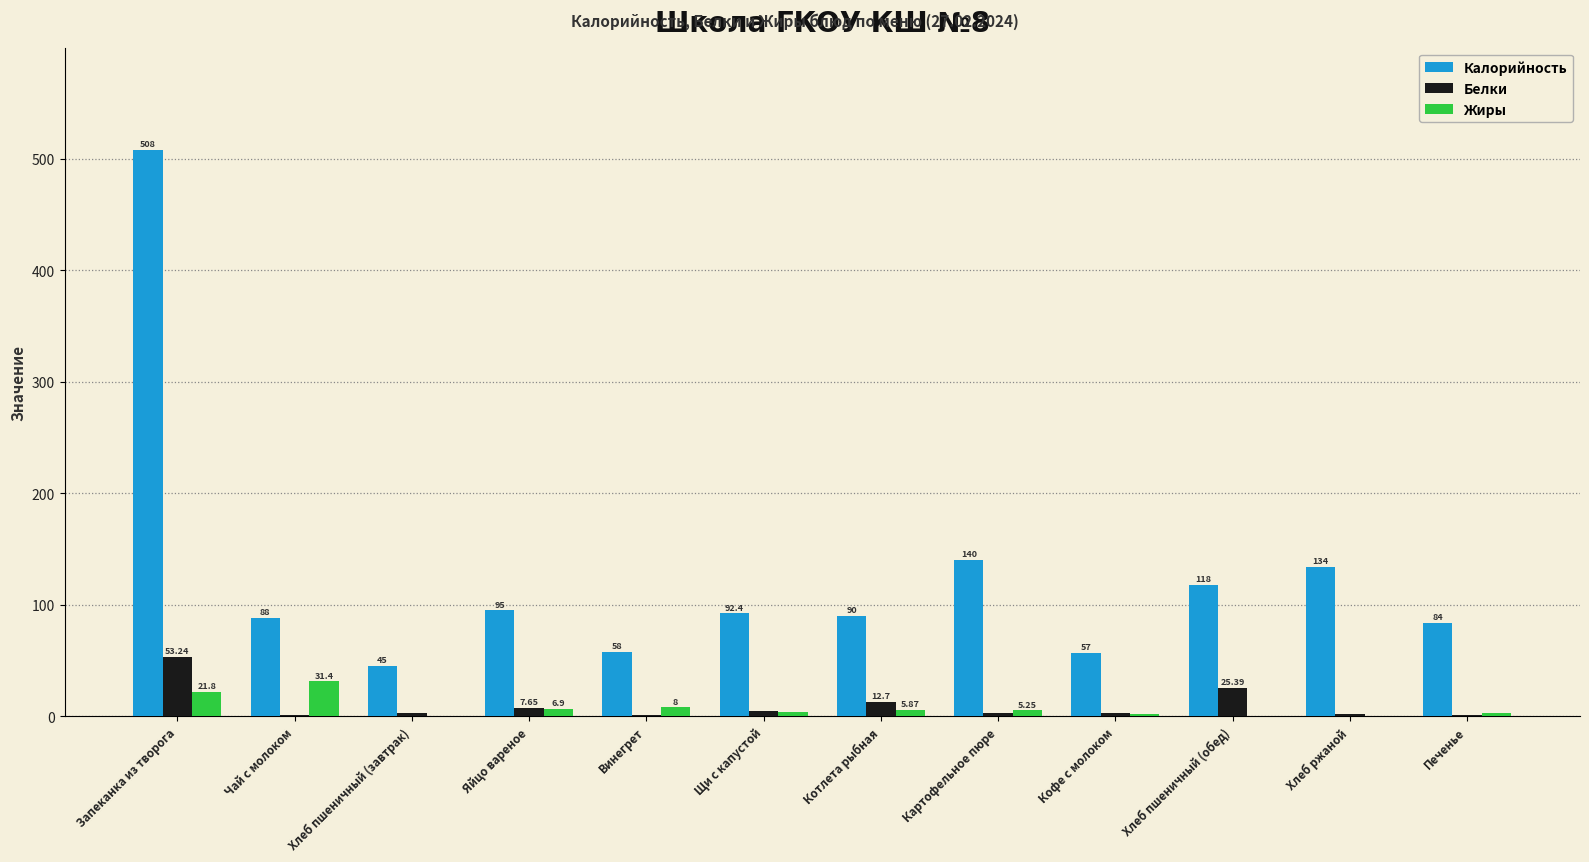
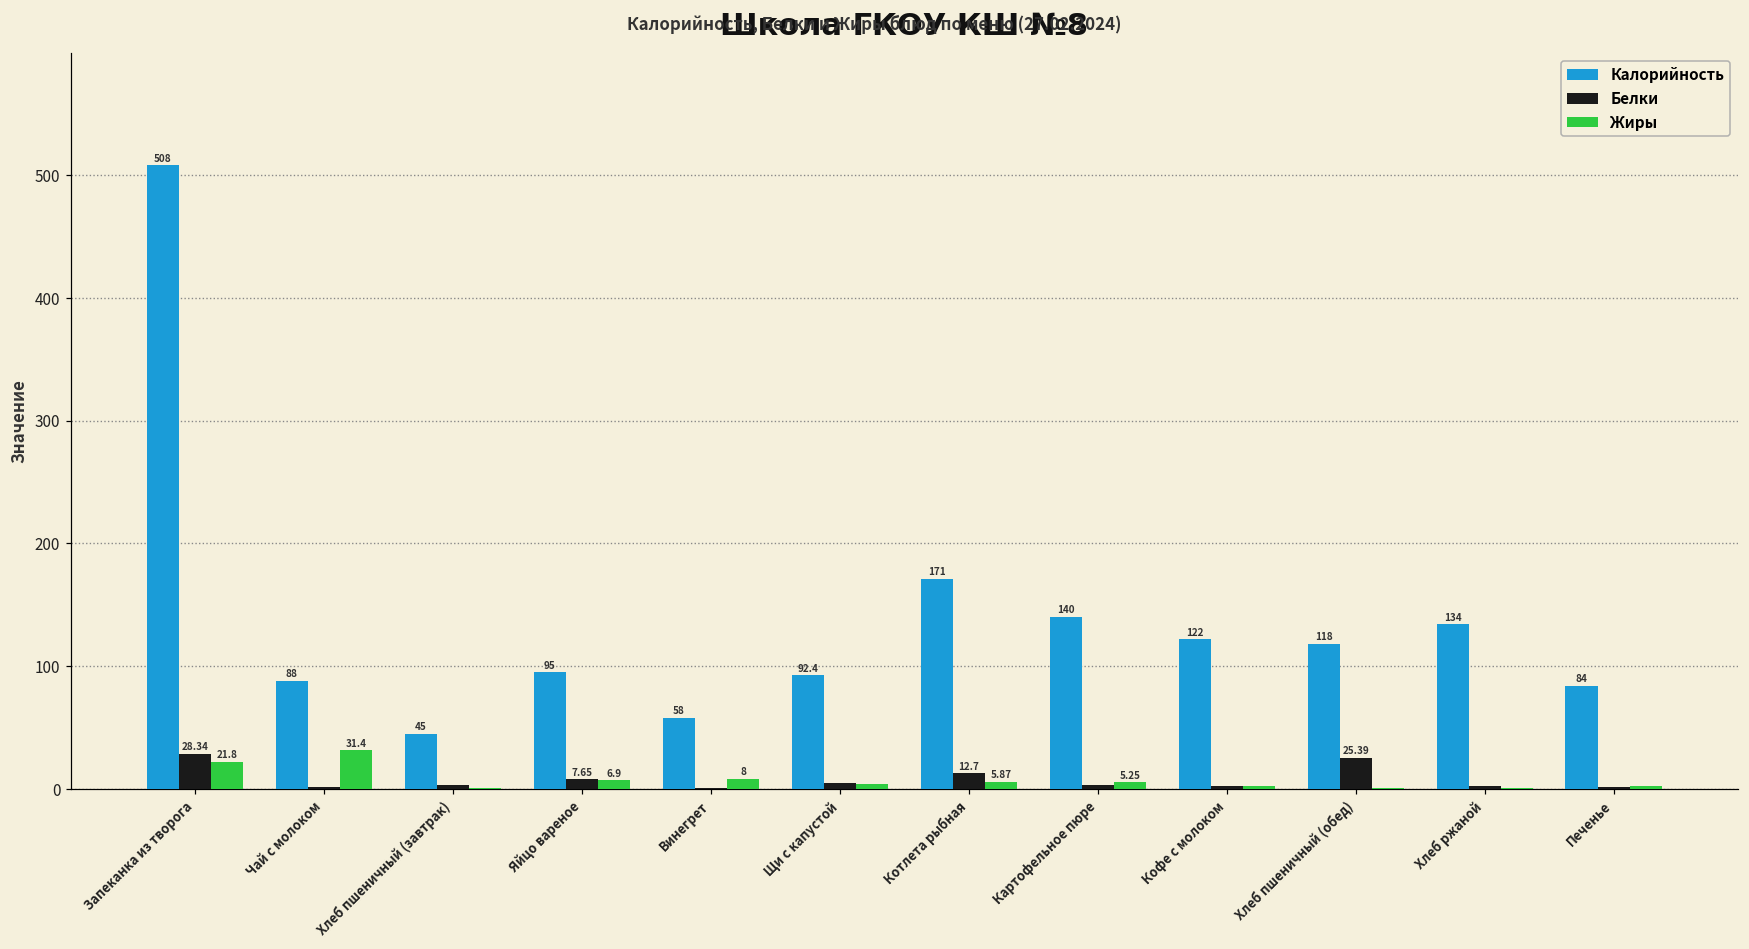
  {
    "Калорийность": {
      "Запеканка из творога": 508,
      "Чай с молоком": 88,
      "Хлеб пшеничный (завтрак)": 45,
      "Яйцо вареное": 95,
      "Винегрет": 58,
      "Щи с капустой": 92.4,
-     "Котлета рыбная": 90,
+     "Котлета рыбная": 171,
      "Картофельное пюре": 140,
-     "Кофе с молоком": 57,
+     "Кофе с молоком": 122,
      "Хлеб пшеничный (обед)": 118,
      "Хлеб ржаной": 134,
      "Печенье": 84
    },
    "Белки": {
-     "Запеканка из творога": 53.24,
+     "Запеканка из творога": 28.34,
      "Яйцо вареное": 7.65,
      "Котлета рыбная": 12.7,
      "Хлеб пшеничный (обед)": 25.39
    },
    "Жиры": {
      "Запеканка из творога": 21.8,
      "Чай с молоком": 31.4,
      "Яйцо вареное": 6.9,
      "Винегрет": 8,
      "Котлета рыбная": 5.87,
      "Картофельное пюре": 5.25
    }
  }
